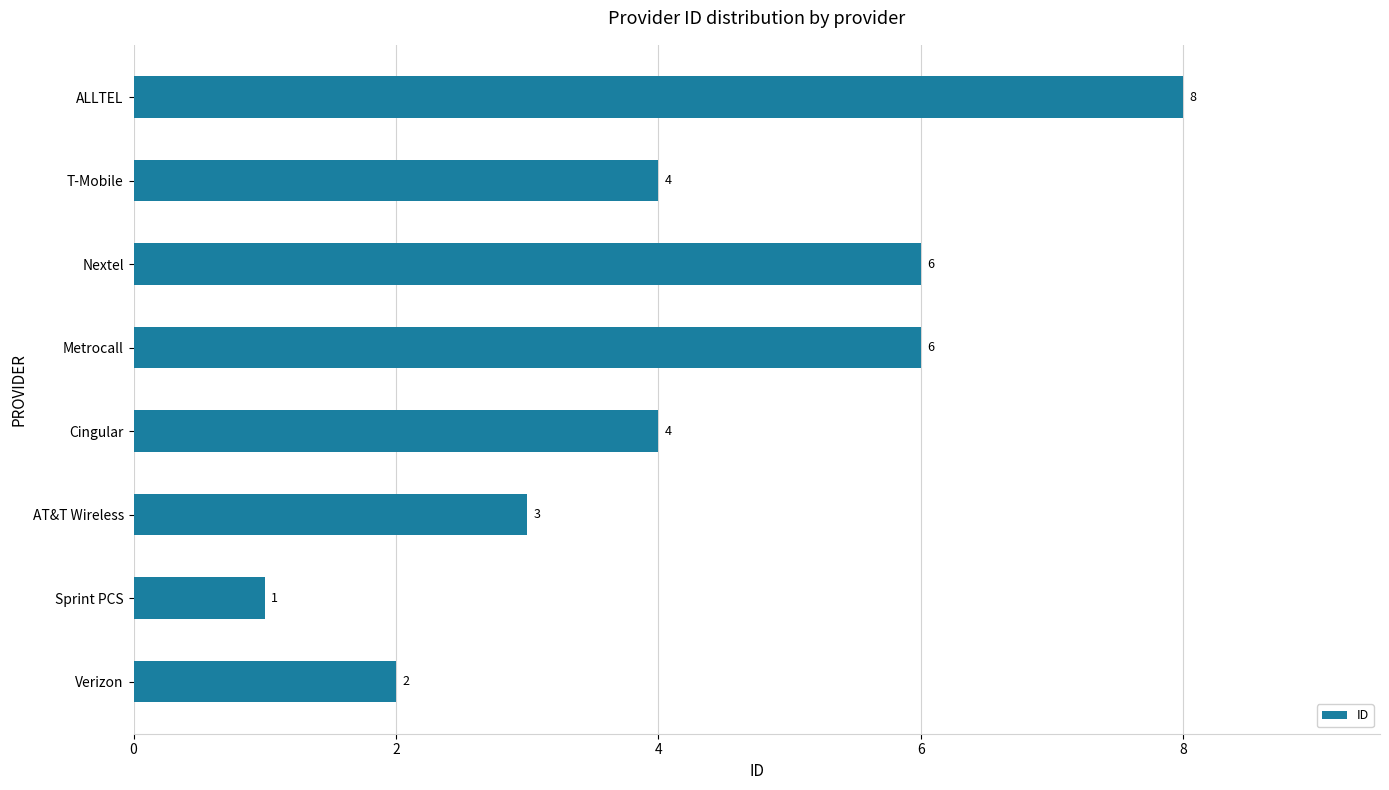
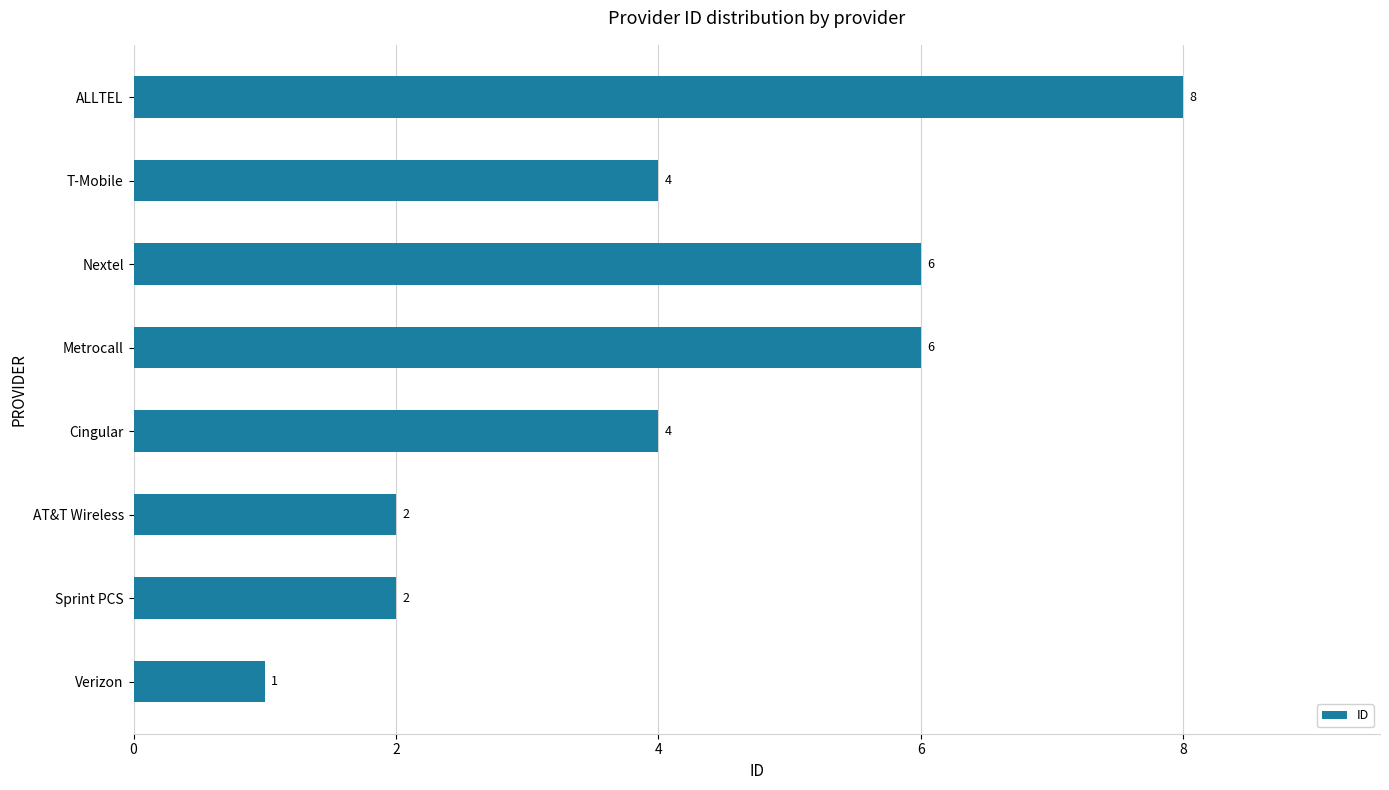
  {
    "ALLTEL": 8,
    "T-Mobile": 4,
    "Nextel": 6,
    "Metrocall": 6,
    "Cingular": 4,
-   "AT&T Wireless": 3,
-   "Sprint PCS": 1,
-   "Verizon": 2
+   "AT&T Wireless": 2,
+   "Sprint PCS": 2,
+   "Verizon": 1
  }
